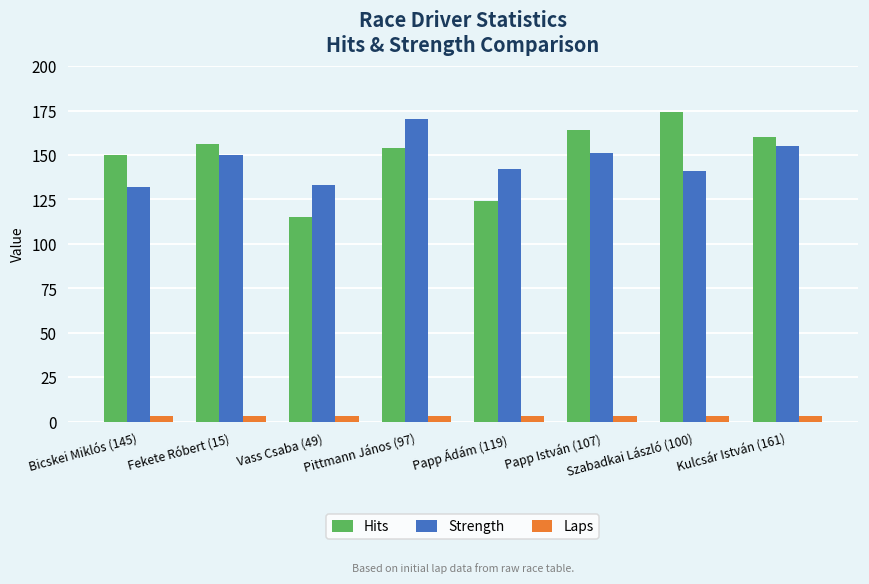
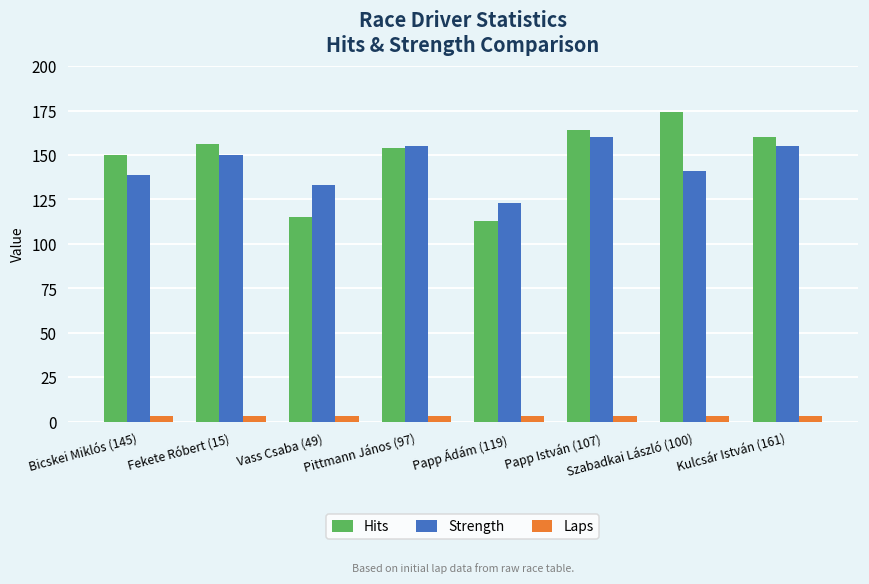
  {
    "Hits": {
      "Bicskei Miklós (145)": 150,
      "Fekete Róbert (15)": 156,
      "Vass Csaba (49)": 115,
      "Pittmann János (97)": 154,
-     "Papp Ádám (119)": 124,
+     "Papp Ádám (119)": 113,
      "Papp István (107)": 164,
      "Szabadkai László (100)": 174,
      "Kulcsár István (161)": 160
    },
    "Strength": {
-     "Bicskei Miklós (145)": 132,
+     "Bicskei Miklós (145)": 139,
      "Fekete Róbert (15)": 150,
      "Vass Csaba (49)": 133,
-     "Pittmann János (97)": 170,
-     "Papp Ádám (119)": 142,
-     "Papp István (107)": 151,
+     "Pittmann János (97)": 155,
+     "Papp Ádám (119)": 123,
+     "Papp István (107)": 160,
      "Szabadkai László (100)": 141,
      "Kulcsár István (161)": 155
    },
    "Laps": {
      "Bicskei Miklós (145)": 3,
      "Fekete Róbert (15)": 3,
      "Vass Csaba (49)": 3,
      "Pittmann János (97)": 3,
      "Papp Ádám (119)": 3,
      "Papp István (107)": 3,
      "Szabadkai László (100)": 3,
      "Kulcsár István (161)": 3
    }
  }
